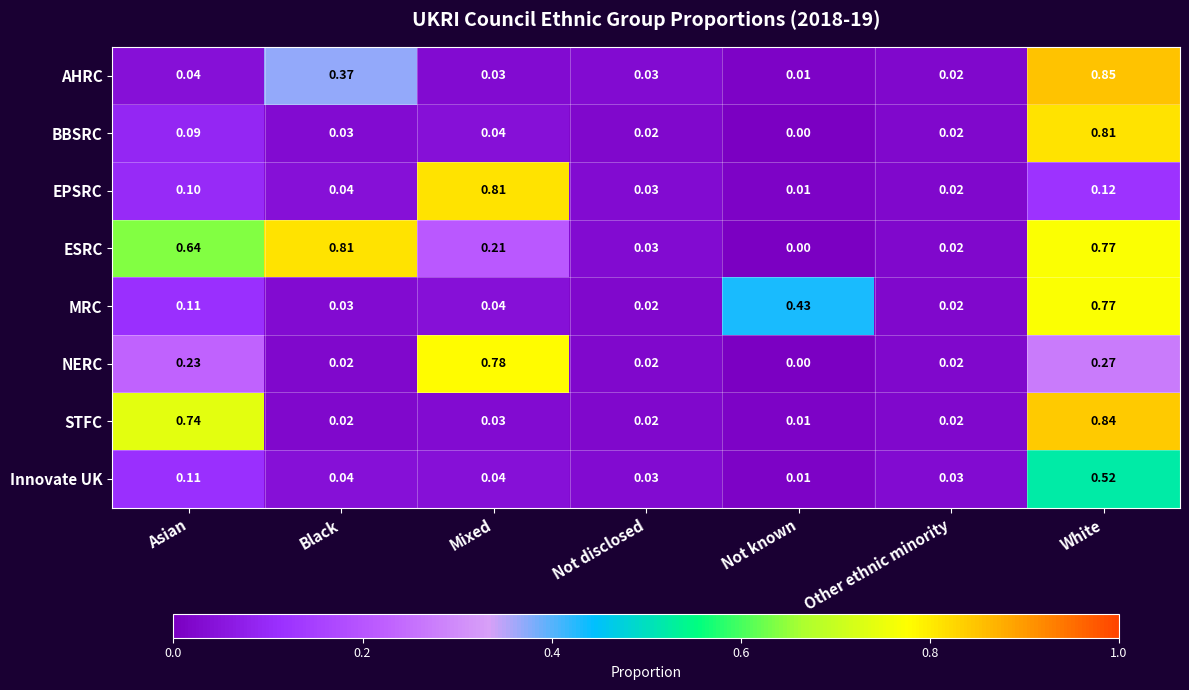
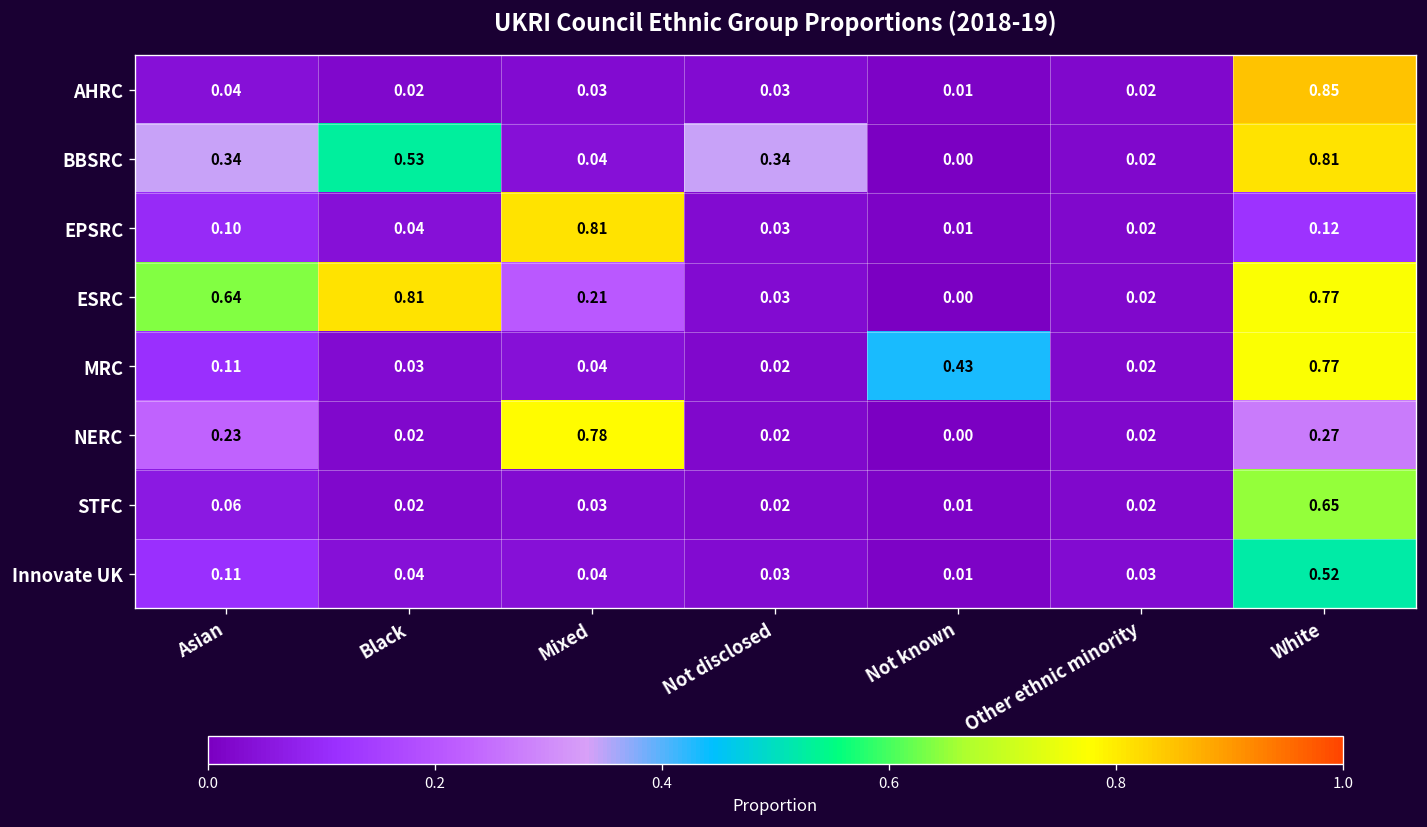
  {
    "AHRC": {
      "Asian": 0.04,
-     "Black": 0.37,
+     "Black": 0.02,
      "Mixed": 0.03,
      "Not disclosed": 0.03,
      "Not known": 0.01,
      "Other ethnic minority": 0.02,
      "White": 0.85
    },
    "BBSRC": {
-     "Asian": 0.09,
-     "Black": 0.03,
+     "Asian": 0.34,
+     "Black": 0.53,
      "Mixed": 0.04,
-     "Not disclosed": 0.02,
+     "Not disclosed": 0.34,
      "Not known": 0.00,
      "Other ethnic minority": 0.02,
      "White": 0.81
    },
    "EPSRC": {
      "Asian": 0.10,
      "Black": 0.04,
      "Mixed": 0.81,
      "Not disclosed": 0.03,
      "Not known": 0.01,
      "Other ethnic minority": 0.02,
      "White": 0.12
    },
    "ESRC": {
      "Asian": 0.64,
      "Black": 0.81,
      "Mixed": 0.21,
      "Not disclosed": 0.03,
      "Not known": 0.00,
      "Other ethnic minority": 0.02,
      "White": 0.77
    },
    "MRC": {
      "Asian": 0.11,
      "Black": 0.03,
      "Mixed": 0.04,
      "Not disclosed": 0.02,
      "Not known": 0.43,
      "Other ethnic minority": 0.02,
      "White": 0.77
    },
    "NERC": {
      "Asian": 0.23,
      "Black": 0.02,
      "Mixed": 0.78,
      "Not disclosed": 0.02,
      "Not known": 0.00,
      "Other ethnic minority": 0.02,
      "White": 0.27
    },
    "STFC": {
-     "Asian": 0.74,
+     "Asian": 0.06,
      "Black": 0.02,
      "Mixed": 0.03,
      "Not disclosed": 0.02,
      "Not known": 0.01,
      "Other ethnic minority": 0.02,
-     "White": 0.84
+     "White": 0.65
    },
    "Innovate UK": {
      "Asian": 0.11,
      "Black": 0.04,
      "Mixed": 0.04,
      "Not disclosed": 0.03,
      "Not known": 0.01,
      "Other ethnic minority": 0.03,
      "White": 0.52
    }
  }
